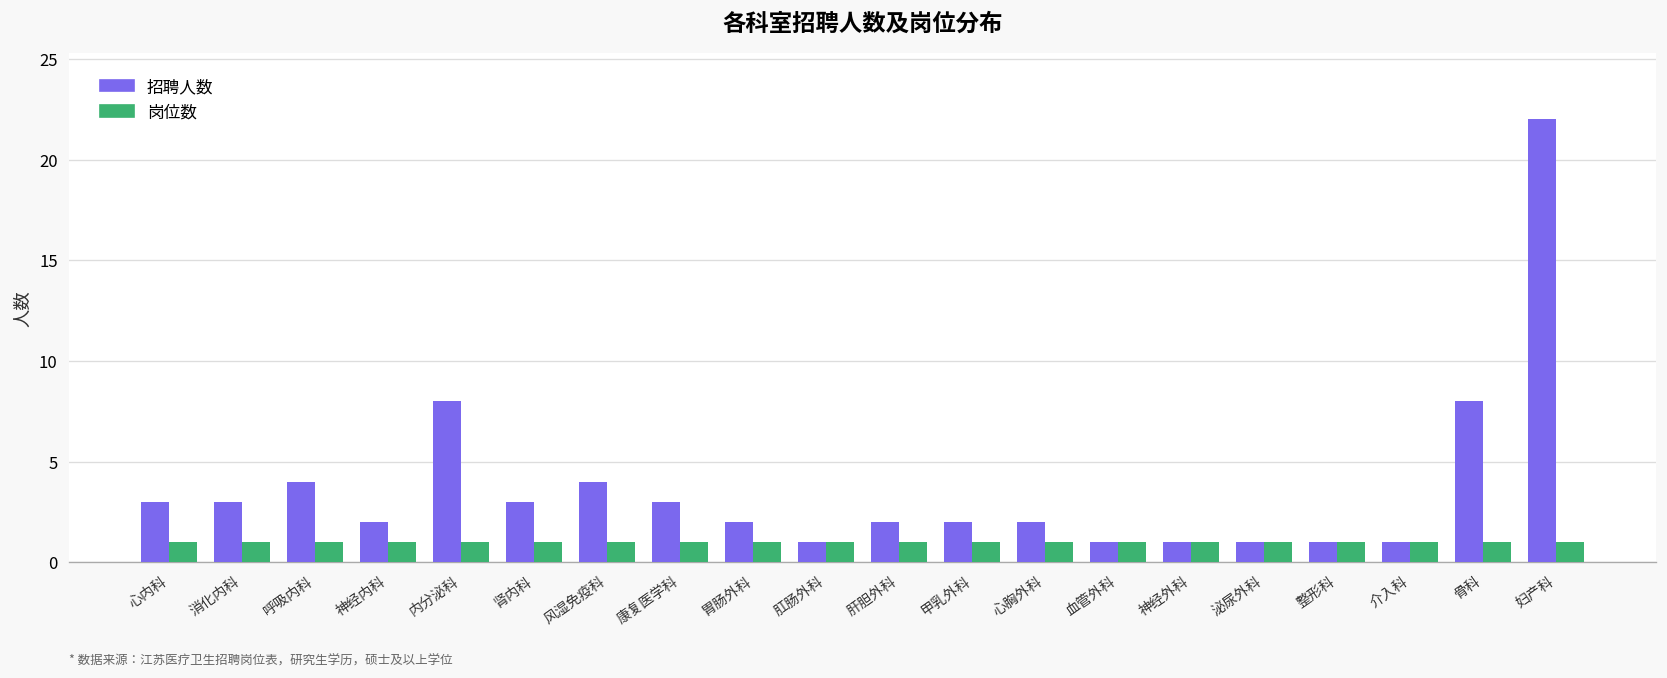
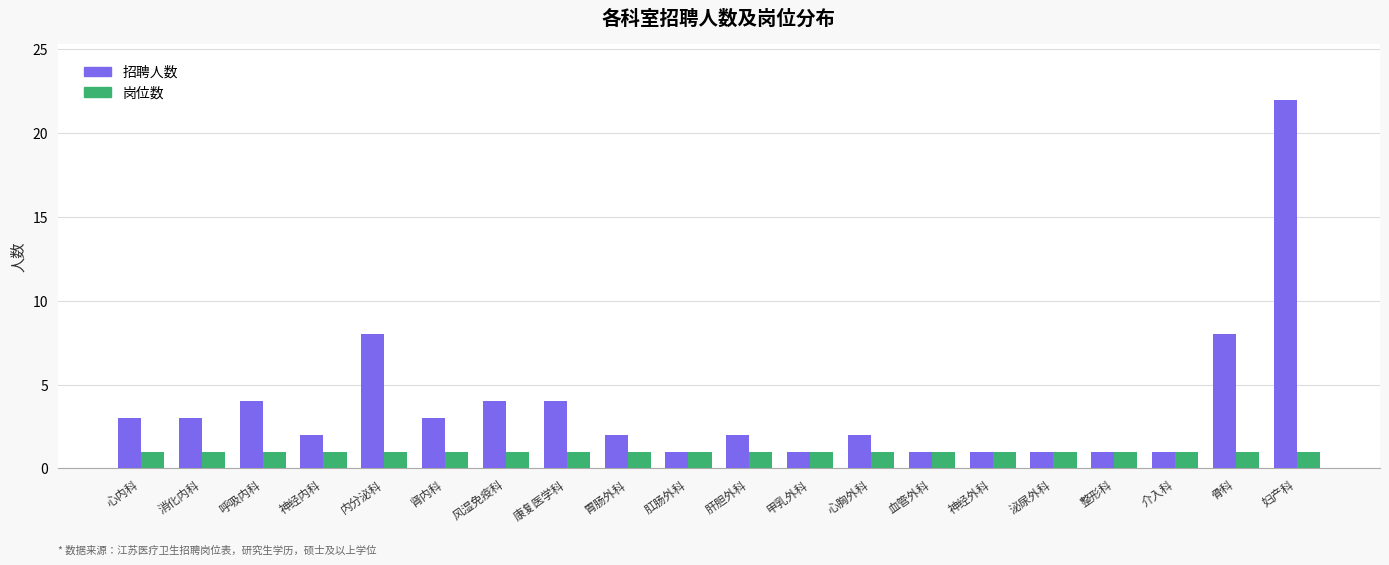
  {
    "招聘人数": {
      "心内科": 3,
      "消化内科": 3,
      "呼吸内科": 4,
      "神经内科": 2,
      "内分泌科": 8,
      "肾内科": 3,
      "风湿免疫科": 4,
-     "康复医学科": 3,
+     "康复医学科": 4,
      "胃肠外科": 2,
      "肛肠外科": 1,
      "肝胆外科": 2,
-     "甲乳外科": 2,
+     "甲乳外科": 1,
      "心胸外科": 2,
      "血管外科": 1,
      "神经外科": 1,
      "泌尿外科": 1,
      "整形科": 1,
      "介入科": 1,
      "骨科": 8,
      "妇产科": 22
    },
    "岗位数": {
      "心内科": 1,
      "消化内科": 1,
      "呼吸内科": 1,
      "神经内科": 1,
      "内分泌科": 1,
      "肾内科": 1,
      "风湿免疫科": 1,
      "康复医学科": 1,
      "胃肠外科": 1,
      "肛肠外科": 1,
      "肝胆外科": 1,
      "甲乳外科": 1,
      "心胸外科": 1,
      "血管外科": 1,
      "神经外科": 1,
      "泌尿外科": 1,
      "整形科": 1,
      "介入科": 1,
      "骨科": 1,
      "妇产科": 1
    }
  }
